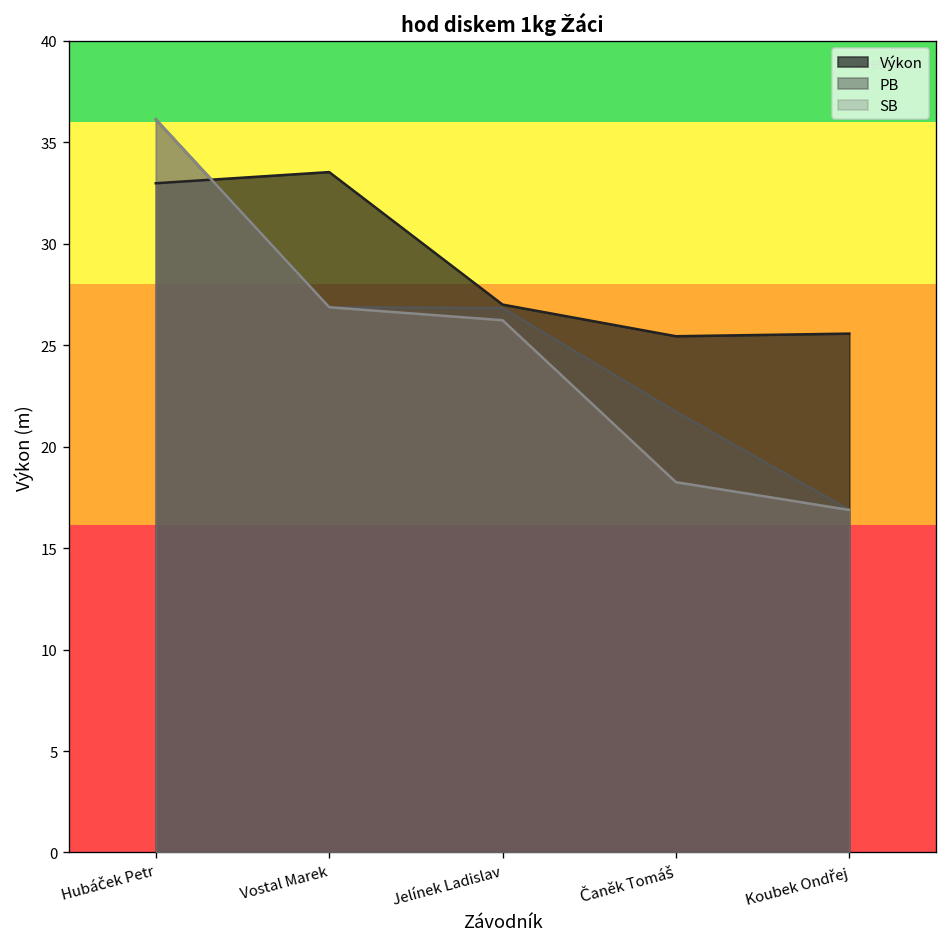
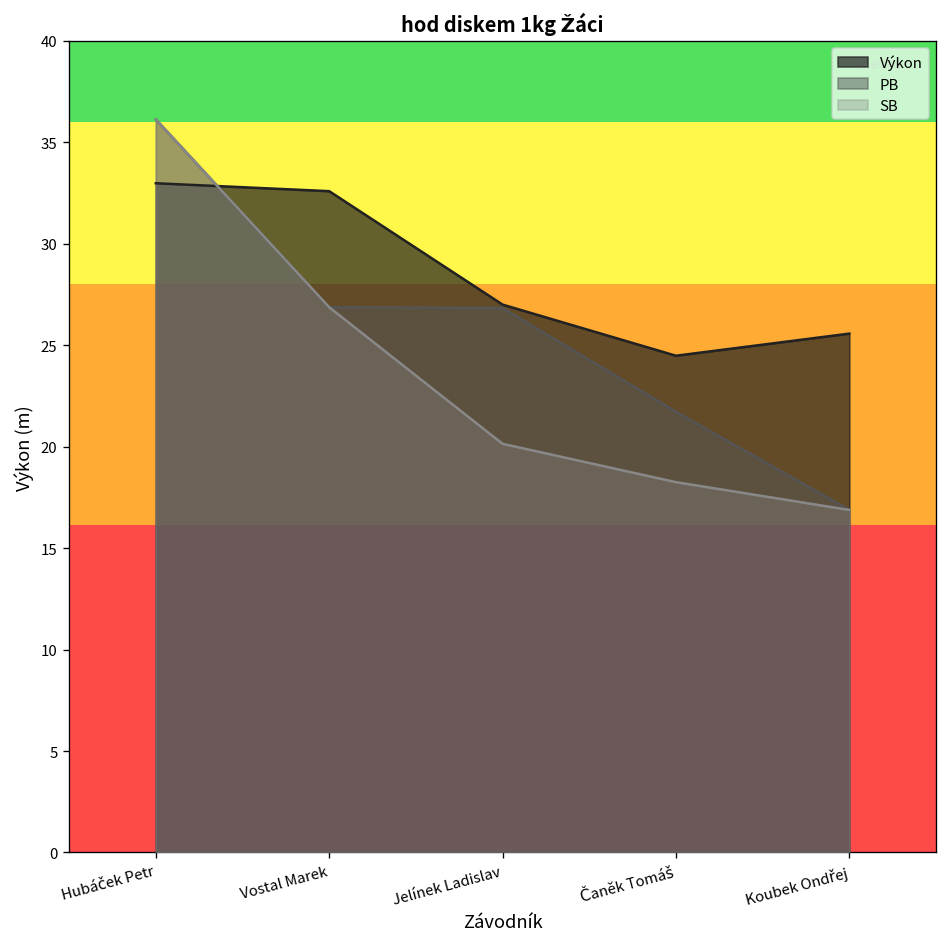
  {
    "Výkon": {
      "Hubáček Petr": 33.0,
-     "Vostal Marek": 33.5,
+     "Vostal Marek": 32.6,
      "Jelínek Ladislav": 27.0,
-     "Čaněk Tomáš": 25.4,
+     "Čaněk Tomáš": 24.5,
      "Koubek Ondřej": 25.6
    },
    "PB": {
      "Jelínek Ladislav": 26.8,
      "Čaněk Tomáš": 21.7
    },
    "SB": {
-     "Jelínek Ladislav": 26.2,
+     "Jelínek Ladislav": 20.1,
      "Čaněk Tomáš": 18.3
    }
  }
